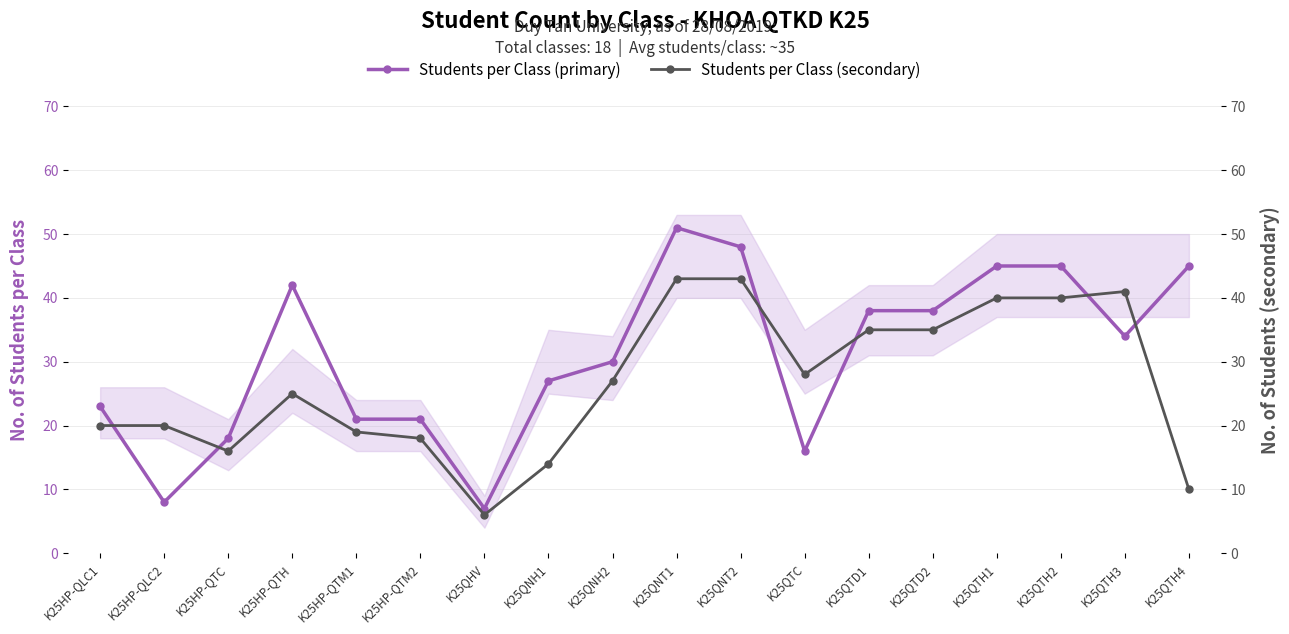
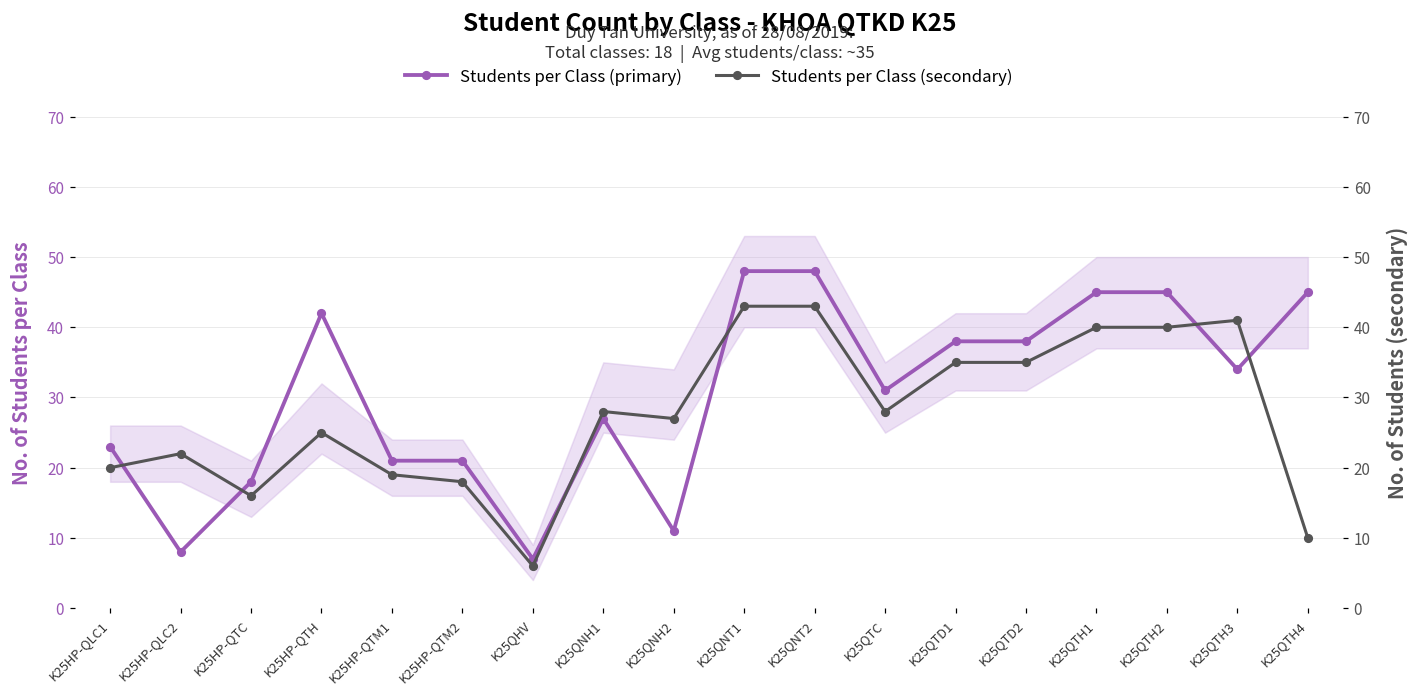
  {
    "Students per Class (primary)": {
      "K25HP-QLC1": 23,
      "K25HP-QLC2": 8,
      "K25HP-QTC": 18,
      "K25HP-QTH": 42,
      "K25HP-QTM1": 21,
      "K25HP-QTM2": 21,
      "K25QHV": 7,
      "K25QNH1": 27,
-     "K25QNH2": 30,
-     "K25QNT1": 51,
+     "K25QNH2": 11,
+     "K25QNT1": 48,
      "K25QNT2": 48,
-     "K25QTC": 16,
+     "K25QTC": 31,
      "K25QTD1": 38,
      "K25QTD2": 38,
      "K25QTH1": 45,
      "K25QTH2": 45,
      "K25QTH3": 34,
      "K25QTH4": 45
    },
    "Students per Class (secondary)": {
      "K25HP-QLC1": 20,
-     "K25HP-QLC2": 20,
+     "K25HP-QLC2": 22,
      "K25HP-QTC": 16,
      "K25HP-QTH": 25,
      "K25HP-QTM1": 19,
      "K25HP-QTM2": 18,
      "K25QHV": 6,
-     "K25QNH1": 14,
+     "K25QNH1": 28,
      "K25QNH2": 27,
      "K25QNT1": 43,
      "K25QNT2": 43,
      "K25QTC": 28,
      "K25QTD1": 35,
      "K25QTD2": 35,
      "K25QTH1": 40,
      "K25QTH2": 40,
      "K25QTH3": 41,
      "K25QTH4": 10
    }
  }
